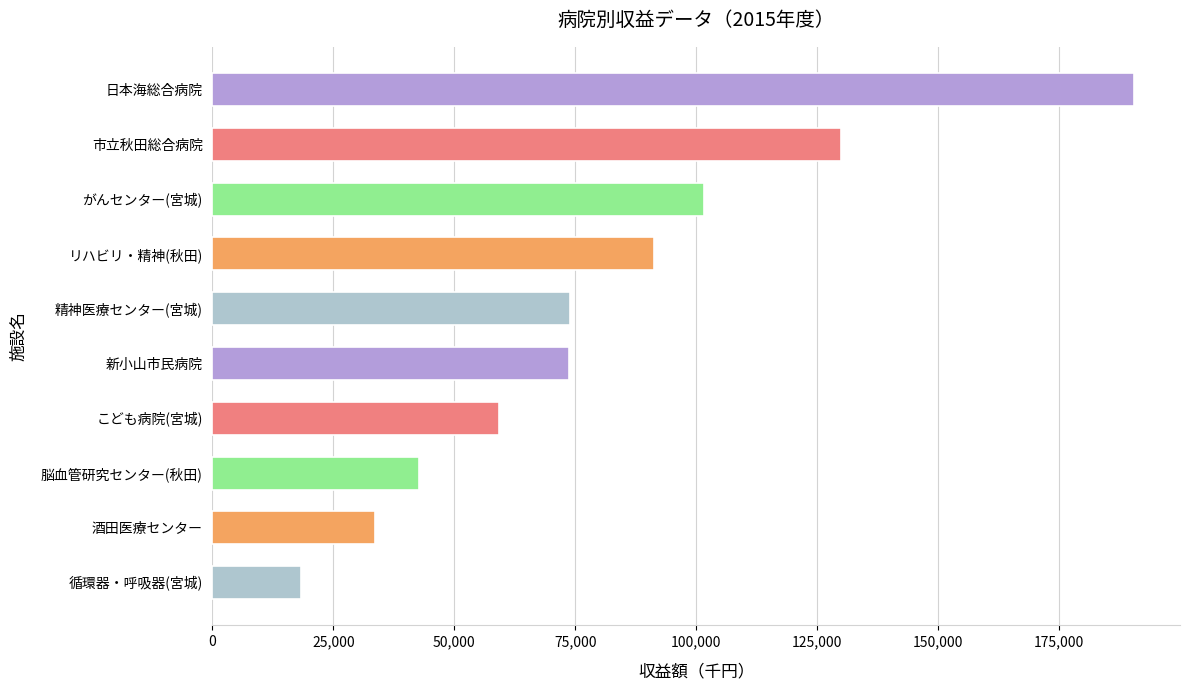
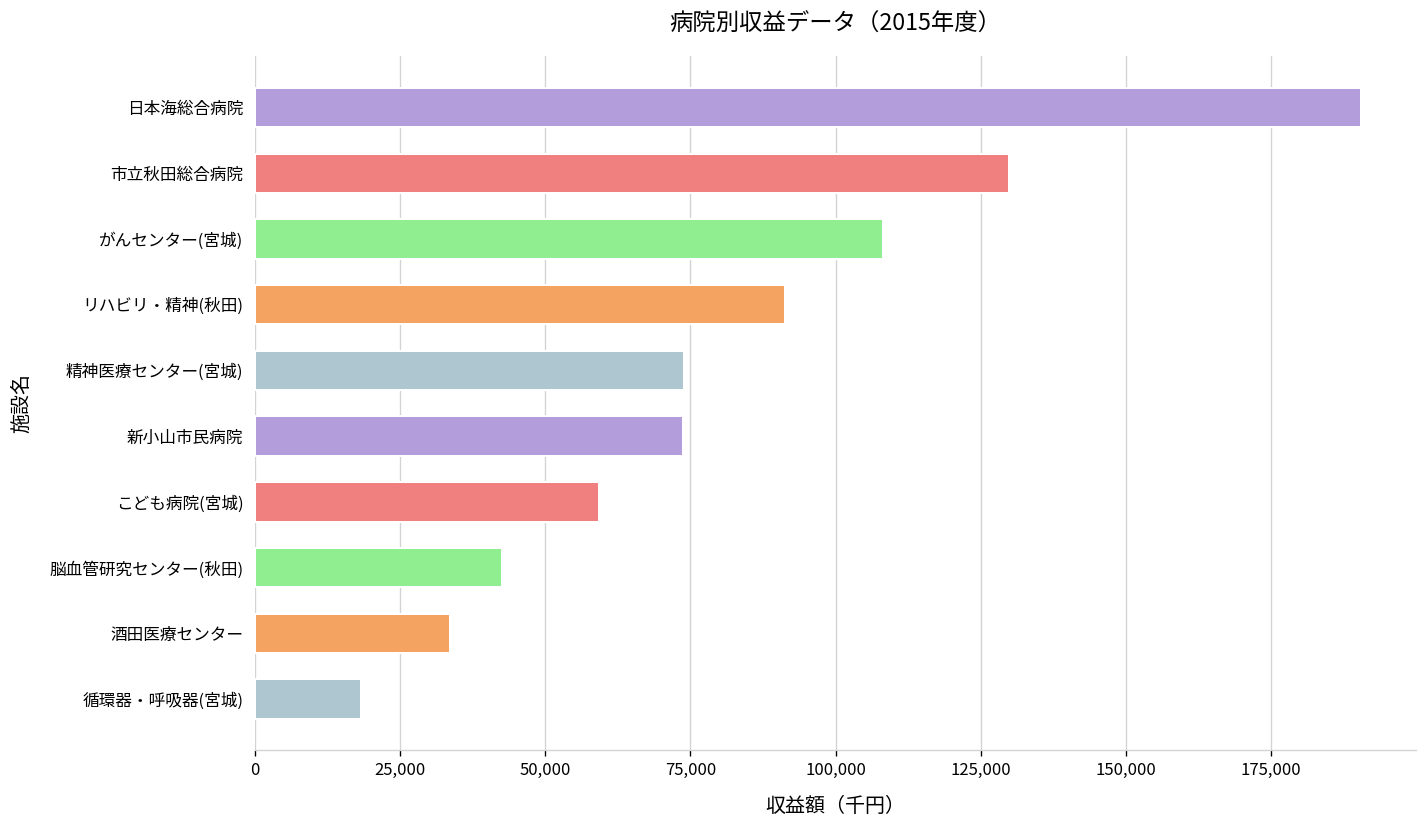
  {
    "日本海総合病院": "190,000",
    "市立秋田総合病院": "130,000",
-   "がんセンター(宮城)": "102,000",
+   "がんセンター(宮城)": "108,000",
    "リハビリ・精神(秋田)": "91,000",
    "精神医療センター(宮城)": "74,000",
    "新小山市民病院": "74,000",
    "こども病院(宮城)": "59,000",
    "脳血管研究センター(秋田)": "43,000",
    "酒田医療センター": "34,000",
    "循環器・呼吸器(宮城)": "18,000"
  }
